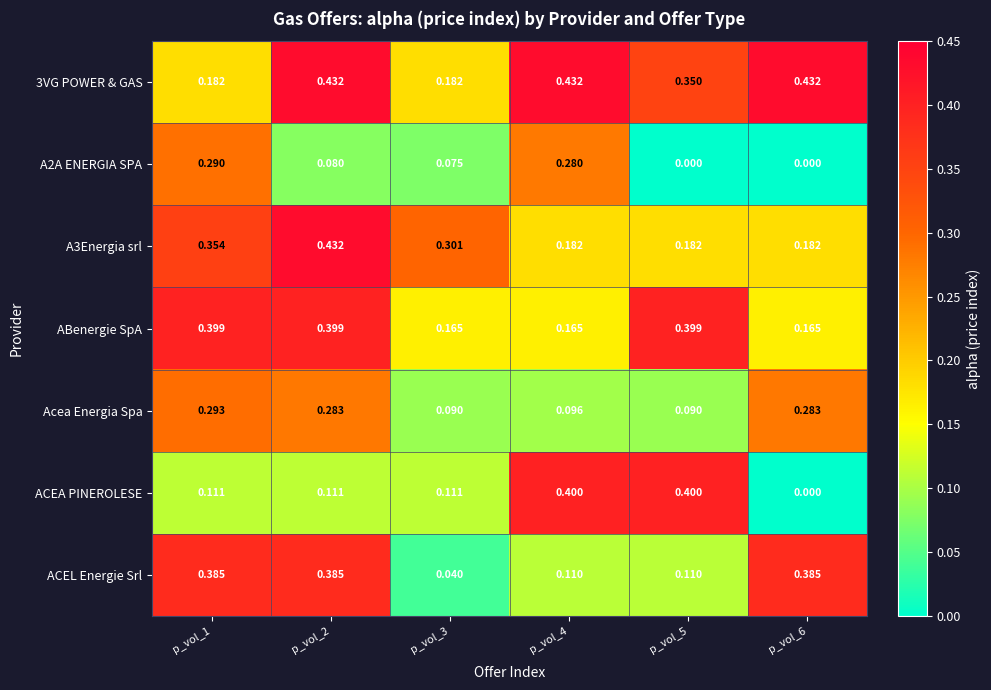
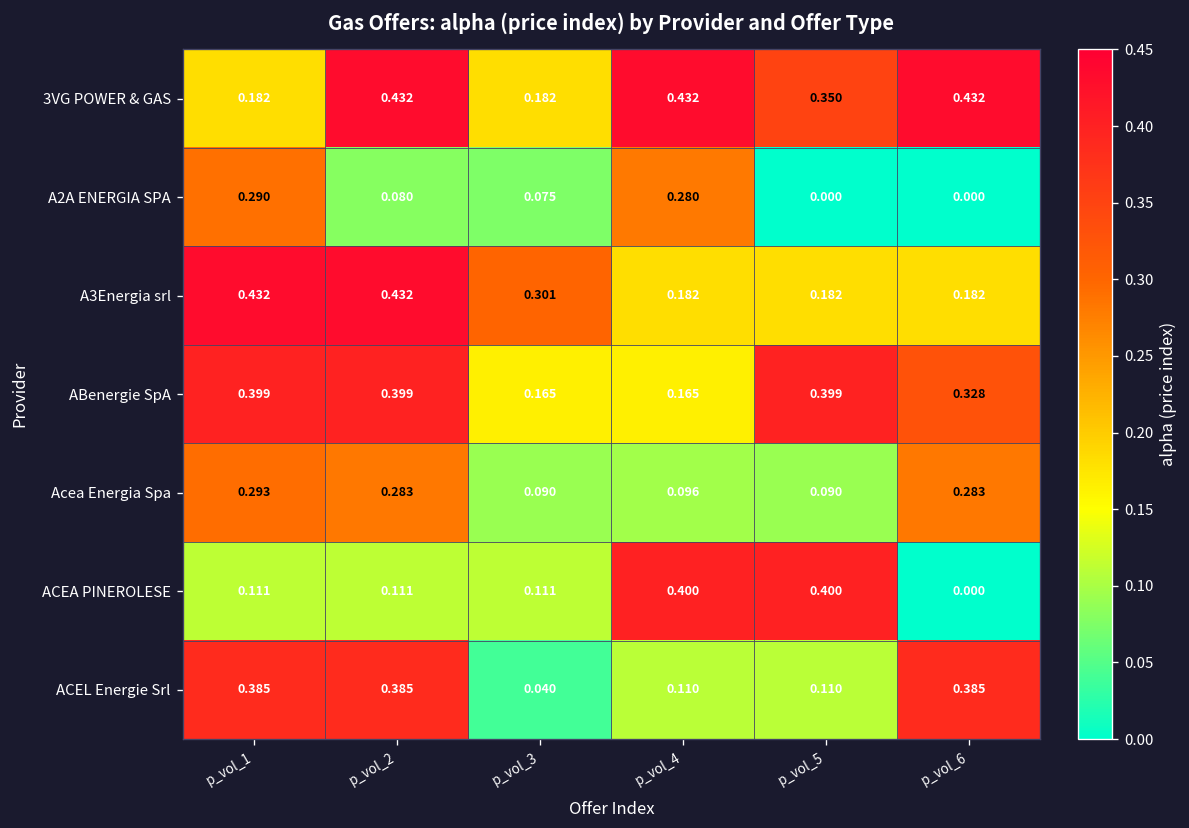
  {
    "3VG POWER & GAS": {
      "p_vol_1": 0.182,
      "p_vol_2": 0.432,
      "p_vol_3": 0.182,
      "p_vol_4": 0.432,
      "p_vol_5": 0.350,
      "p_vol_6": 0.432
    },
    "A2A ENERGIA SPA": {
      "p_vol_1": 0.290,
      "p_vol_2": 0.080,
      "p_vol_3": 0.075,
      "p_vol_4": 0.280,
      "p_vol_5": 0.000,
      "p_vol_6": 0.000
    },
    "A3Energia srl": {
-     "p_vol_1": 0.354,
+     "p_vol_1": 0.432,
      "p_vol_2": 0.432,
      "p_vol_3": 0.301,
      "p_vol_4": 0.182,
      "p_vol_5": 0.182,
      "p_vol_6": 0.182
    },
    "ABenergie SpA": {
      "p_vol_1": 0.399,
      "p_vol_2": 0.399,
      "p_vol_3": 0.165,
      "p_vol_4": 0.165,
      "p_vol_5": 0.399,
-     "p_vol_6": 0.165
+     "p_vol_6": 0.328
    },
    "Acea Energia Spa": {
      "p_vol_1": 0.293,
      "p_vol_2": 0.283,
      "p_vol_3": 0.090,
      "p_vol_4": 0.096,
      "p_vol_5": 0.090,
      "p_vol_6": 0.283
    },
    "ACEA PINEROLESE": {
      "p_vol_1": 0.111,
      "p_vol_2": 0.111,
      "p_vol_3": 0.111,
      "p_vol_4": 0.400,
      "p_vol_5": 0.400,
      "p_vol_6": 0.000
    },
    "ACEL Energie Srl": {
      "p_vol_1": 0.385,
      "p_vol_2": 0.385,
      "p_vol_3": 0.040,
      "p_vol_4": 0.110,
      "p_vol_5": 0.110,
      "p_vol_6": 0.385
    }
  }
